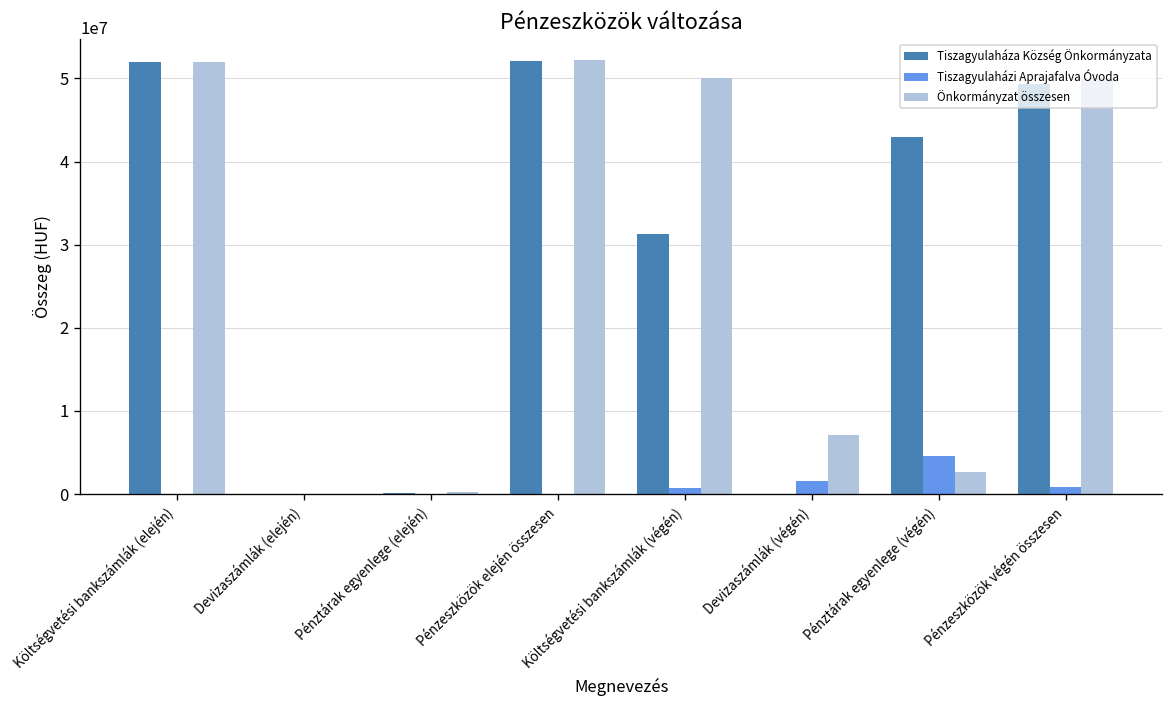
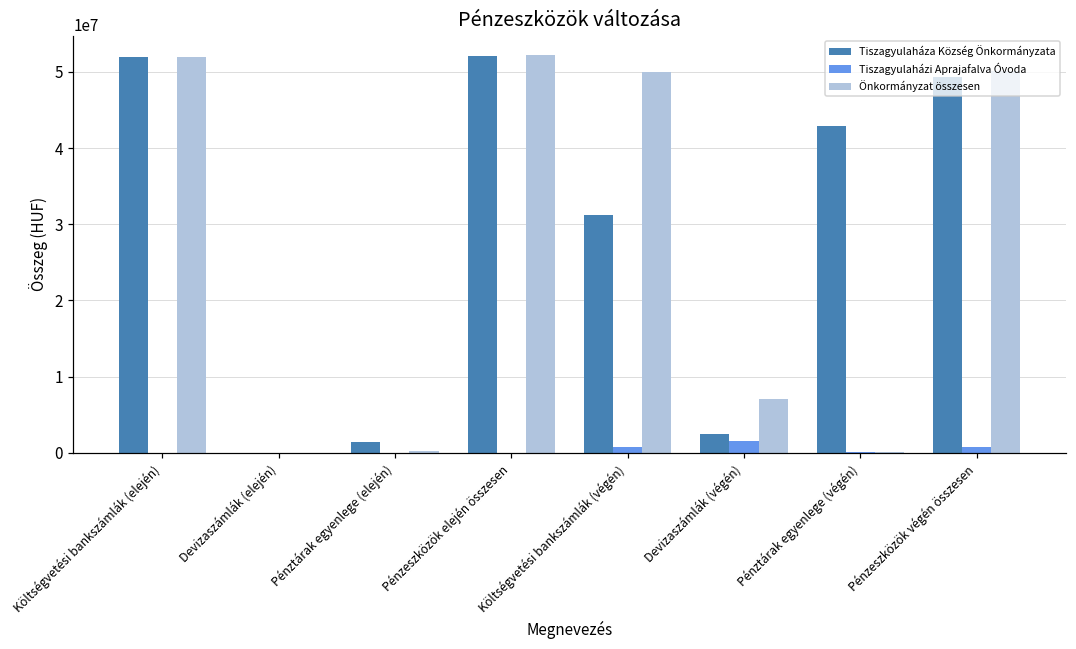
  {
    "Tiszagyulaháza Község Önkormányzata": {
      "Költségvetési bankszámlák (elején)": 52000000,
      "Devizaszámlák (elején)": 0,
-     "Pénztárak egyenlege (elején)": 0,
+     "Pénztárak egyenlege (elején)": 1000000,
      "Pénzeszközök elején összesen": 52000000,
      "Költségvetési bankszámlák (végén)": 31000000,
-     "Devizaszámlák (végén)": 0,
+     "Devizaszámlák (végén)": 3000000,
      "Pénztárak egyenlege (végén)": 43000000
    },
    "Tiszagyulaházi Aprajafalva Óvoda": {
      "Devizaszámlák (elején)": 0,
      "Költségvetési bankszámlák (végén)": 1000000,
      "Devizaszámlák (végén)": 2000000,
-     "Pénztárak egyenlege (végén)": 5000000,
+     "Pénztárak egyenlege (végén)": 0,
      "Pénzeszközök végén összesen": 1000000
    },
    "Önkormányzat összesen": {
      "Költségvetési bankszámlák (elején)": 52000000,
      "Devizaszámlák (elején)": 0,
      "Pénzeszközök elején összesen": 52000000,
      "Költségvetési bankszámlák (végén)": 50000000,
      "Devizaszámlák (végén)": 7000000,
-     "Pénztárak egyenlege (végén)": 3000000
+     "Pénztárak egyenlege (végén)": 0
    }
  }
